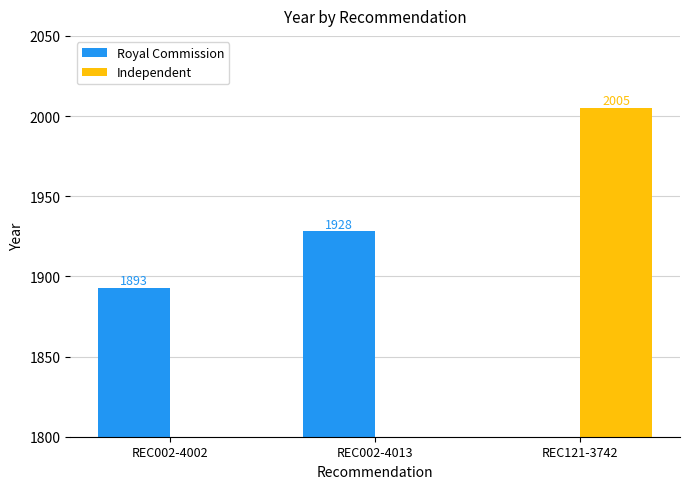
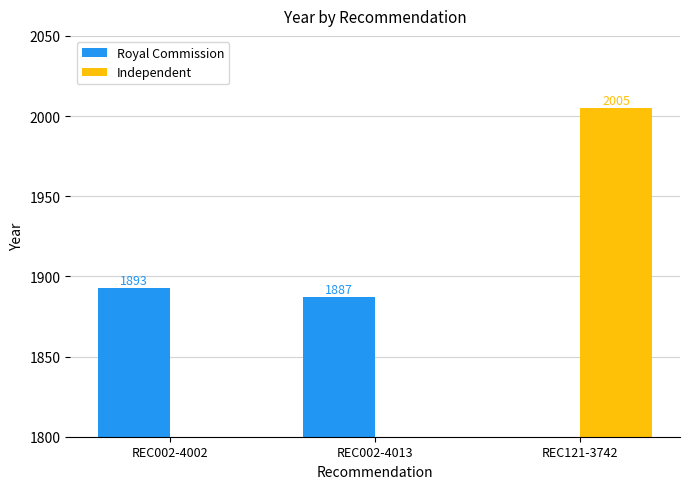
  {
    "Royal Commission": {
      "REC002-4002": 1893,
-     "REC002-4013": 1928
+     "REC002-4013": 1887
    },
    "Independent": {
      "REC121-3742": 2005
    }
  }
